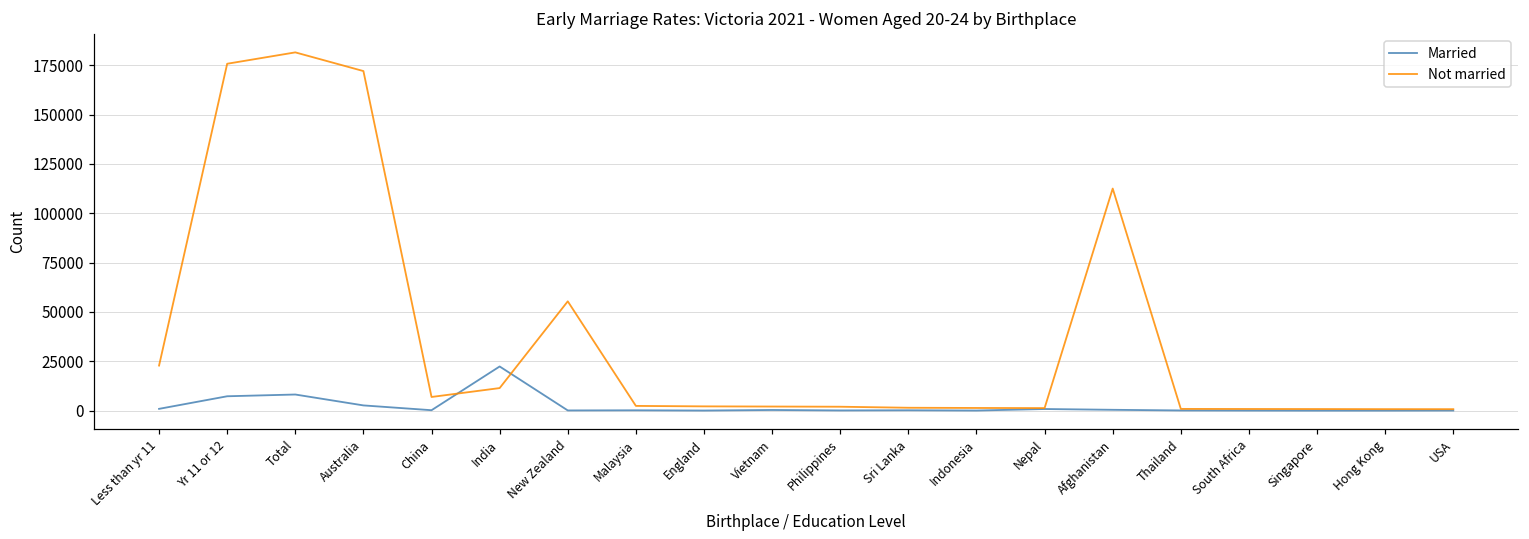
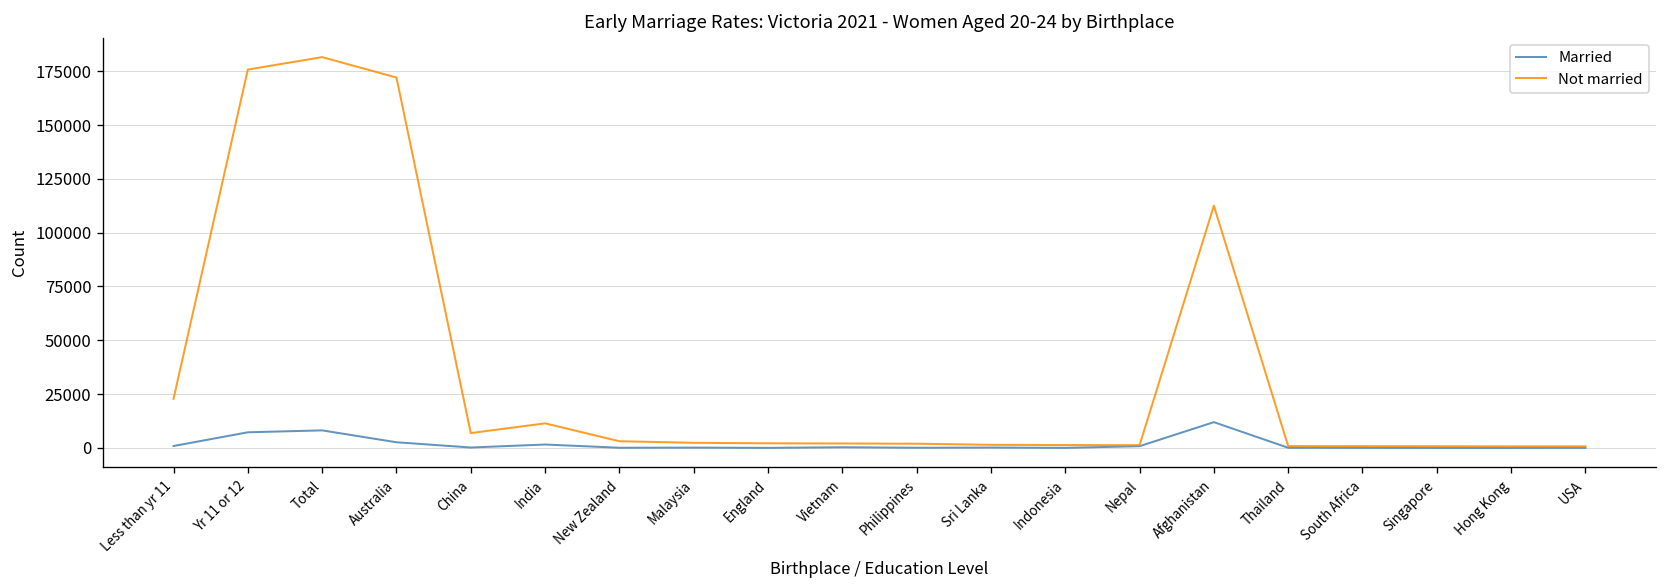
  {
    "Married": {
      "Less than yr 11": 1000,
      "Yr 11 or 12": 7000,
      "Total": 8000,
      "Australia": 3000,
      "China": 0,
-     "India": 22000,
+     "India": 2000,
      "New Zealand": 0,
      "Malaysia": 0,
      "England": 0,
      "Vietnam": 0,
      "Philippines": 0,
-     "Afghanistan": 0
+     "Afghanistan": 12000
    },
    "Not married": {
      "Less than yr 11": 23000,
      "Yr 11 or 12": 176000,
      "Total": 182000,
      "Australia": 172000,
      "China": 7000,
      "India": 11000,
-     "New Zealand": 55000,
+     "New Zealand": 3000,
      "Malaysia": 2000,
      "England": 2000,
      "Vietnam": 2000,
      "Philippines": 2000,
      "Afghanistan": 113000
    }
  }
